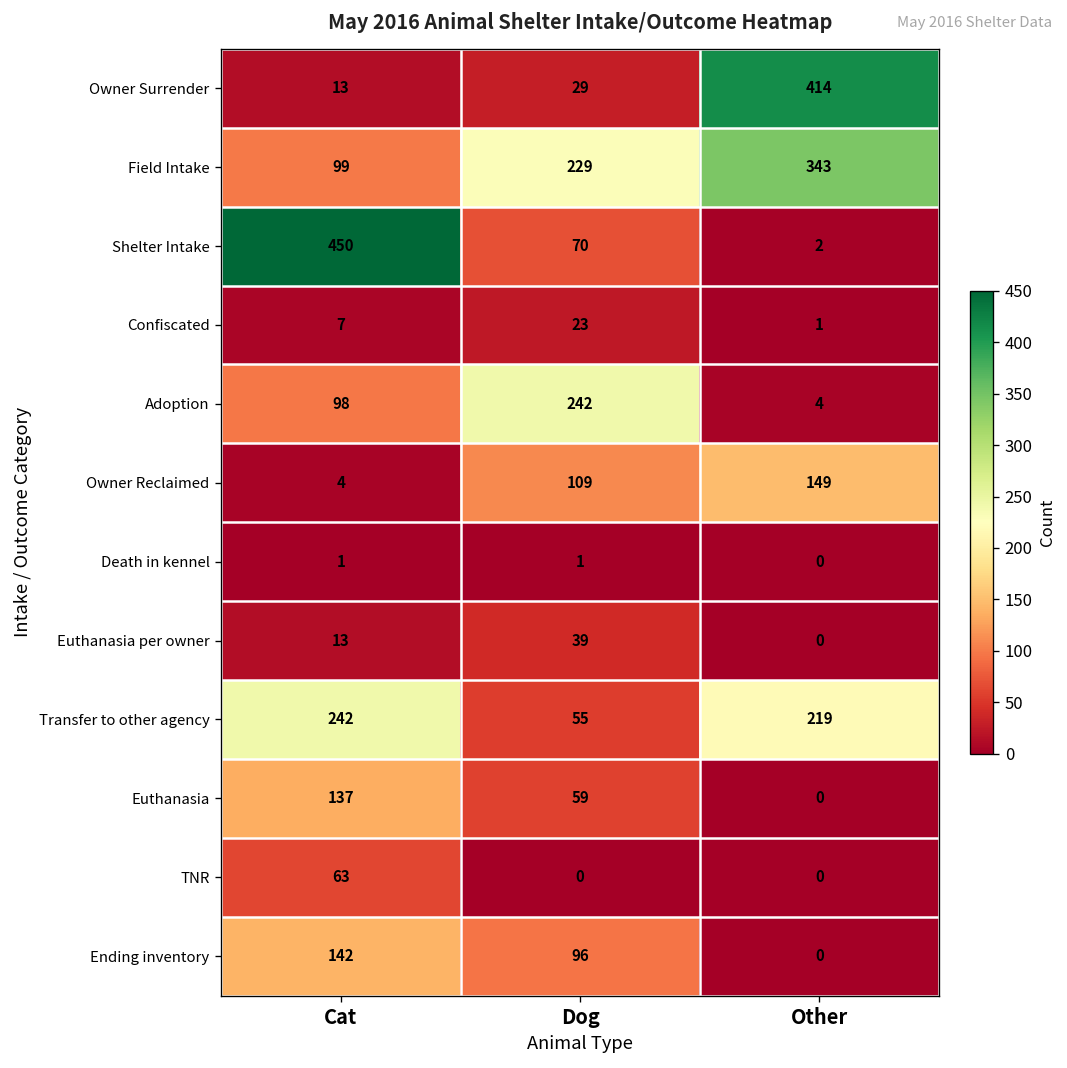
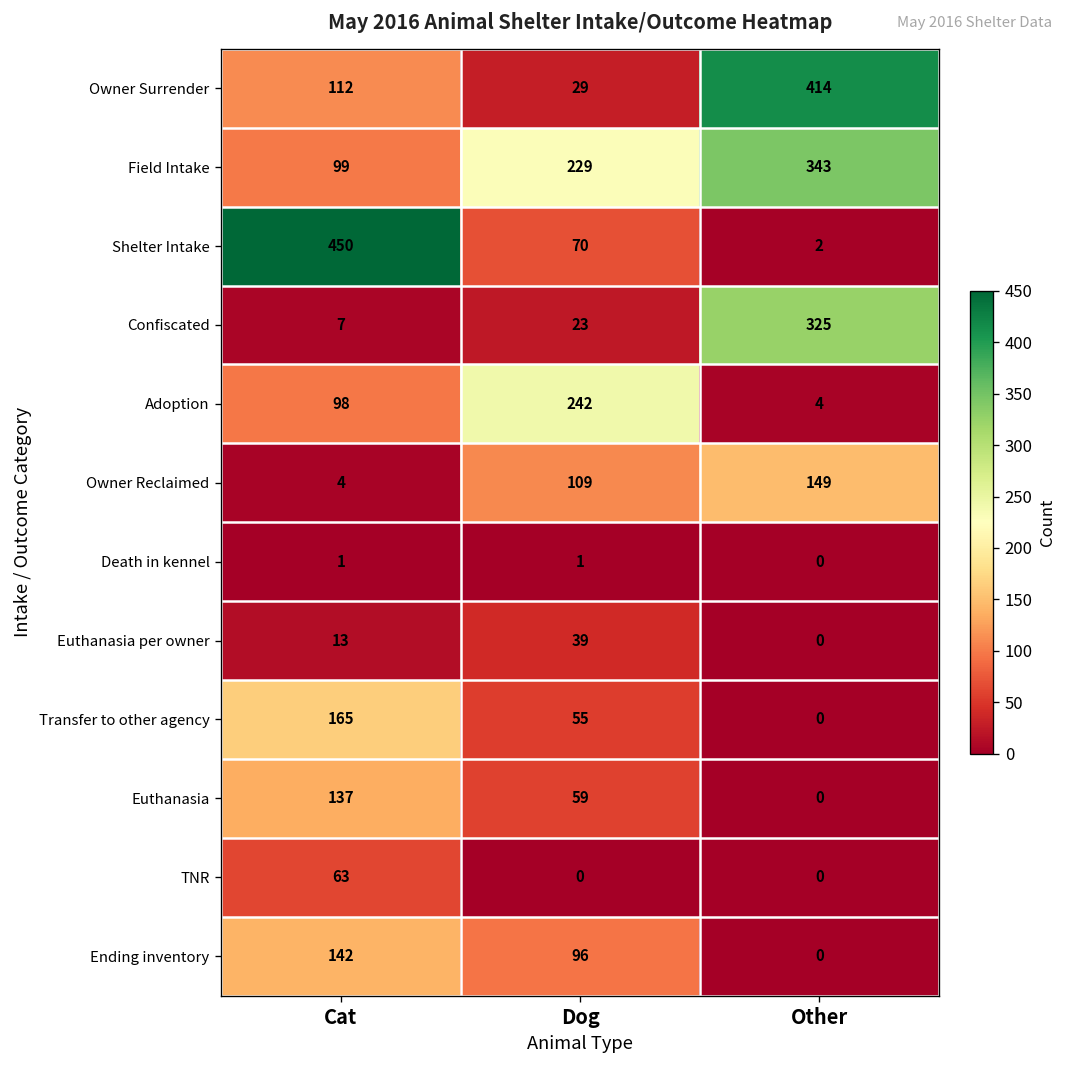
  {
    "Owner Surrender": {
-     "Cat": 13,
+     "Cat": 112,
      "Dog": 29,
      "Other": 414
    },
    "Field Intake": {
      "Cat": 99,
      "Dog": 229,
      "Other": 343
    },
    "Shelter Intake": {
      "Cat": 450,
      "Dog": 70,
      "Other": 2
    },
    "Confiscated": {
      "Cat": 7,
      "Dog": 23,
-     "Other": 1
+     "Other": 325
    },
    "Adoption": {
      "Cat": 98,
      "Dog": 242,
      "Other": 4
    },
    "Owner Reclaimed": {
      "Cat": 4,
      "Dog": 109,
      "Other": 149
    },
    "Death in kennel": {
      "Cat": 1,
      "Dog": 1,
      "Other": 0
    },
    "Euthanasia per owner": {
      "Cat": 13,
      "Dog": 39,
      "Other": 0
    },
    "Transfer to other agency": {
-     "Cat": 242,
+     "Cat": 165,
      "Dog": 55,
-     "Other": 219
+     "Other": 0
    },
    "Euthanasia": {
      "Cat": 137,
      "Dog": 59,
      "Other": 0
    },
    "TNR": {
      "Cat": 63,
      "Dog": 0,
      "Other": 0
    },
    "Ending inventory": {
      "Cat": 142,
      "Dog": 96,
      "Other": 0
    }
  }
